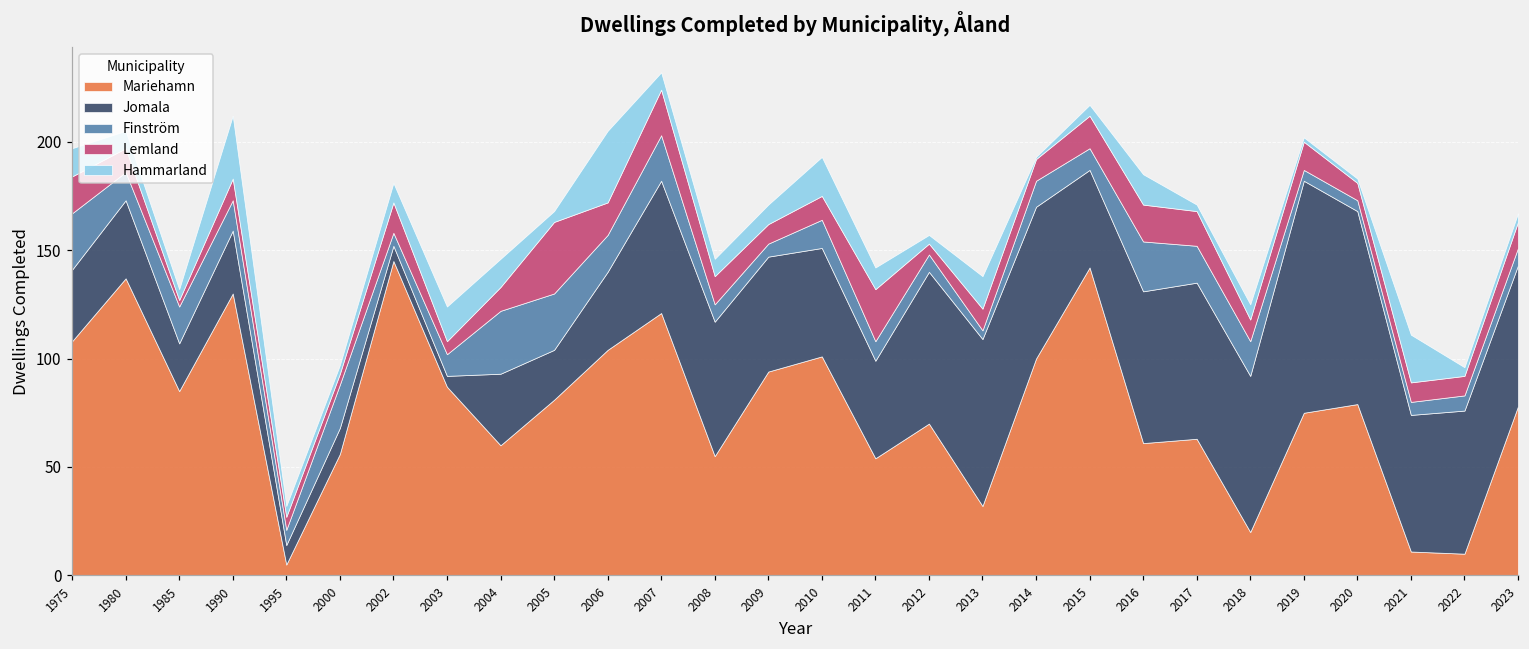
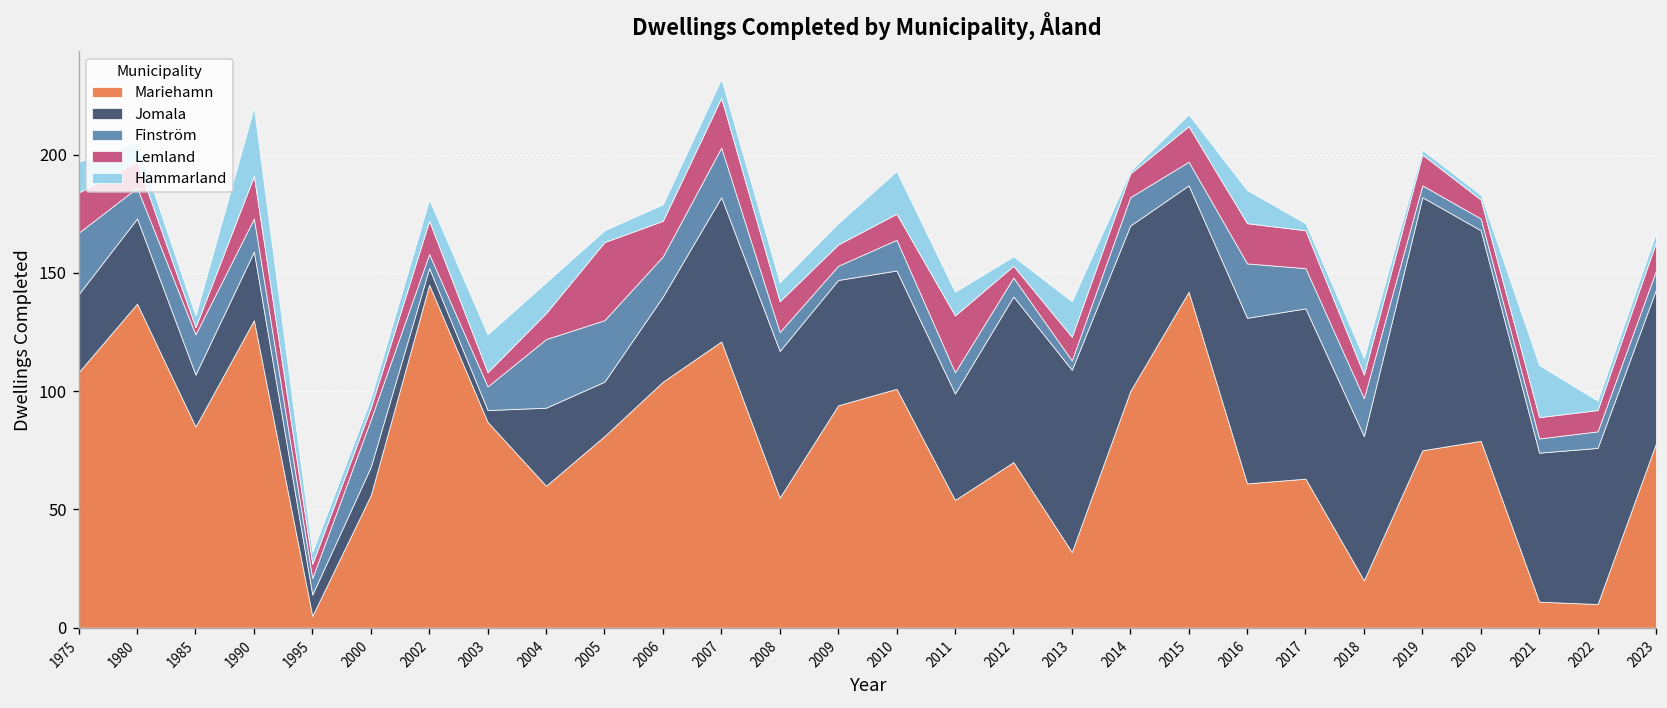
  {
    "Mariehamn": {
      "1975": 108,
      "1980": 137,
      "1985": 85,
      "1990": 130,
      "1995": 5,
      "2000": 56,
      "2002": 145,
      "2003": 87,
      "2004": 60,
      "2005": 81,
      "2006": 104,
      "2007": 121,
      "2008": 55,
      "2009": 94,
      "2010": 101,
      "2011": 54,
      "2012": 70,
      "2013": 32,
      "2014": 100,
      "2015": 142,
      "2016": 61,
      "2017": 63,
      "2018": 20,
      "2019": 75,
      "2020": 79,
      "2021": 11,
      "2022": 10,
      "2023": 78
    },
    "Jomala": {
      "1975": 33,
      "1980": 36,
      "1985": 22,
      "1990": 29,
      "1995": 9,
      "2000": 12,
      "2002": 7,
      "2003": 5,
      "2004": 33,
      "2005": 23,
      "2006": 36,
      "2007": 61,
      "2008": 62,
      "2009": 53,
      "2010": 50,
      "2011": 45,
      "2012": 70,
      "2013": 77,
      "2014": 70,
      "2015": 45,
      "2016": 70,
      "2017": 72,
-     "2018": 72,
+     "2018": 61,
      "2019": 107,
      "2020": 89,
      "2021": 63,
      "2022": 66,
      "2023": 65
    },
    "Finström": {
      "1975": 26,
      "1985": 17,
      "1990": 14,
      "1995": 7,
      "2000": 20,
      "2002": 6,
      "2003": 10,
      "2004": 29,
      "2005": 26,
      "2006": 17,
      "2007": 21,
      "2008": 8,
      "2009": 6,
      "2010": 13,
      "2011": 9,
      "2012": 8,
      "2013": 4,
      "2014": 12,
      "2015": 10,
      "2016": 23,
      "2017": 17,
      "2018": 16,
      "2019": 5,
      "2020": 5,
      "2021": 6,
      "2022": 7,
      "2023": 8
    },
    "Lemland": {
      "1975": 17,
      "1985": 3,
-     "1990": 10,
+     "1990": 18,
      "1995": 6,
      "2000": 5,
      "2002": 14,
      "2003": 6,
      "2004": 11,
      "2005": 33,
      "2006": 15,
      "2007": 21,
      "2008": 13,
      "2009": 9,
      "2010": 11,
      "2011": 24,
      "2012": 5,
      "2013": 10,
      "2015": 15,
      "2016": 17,
      "2017": 16,
      "2018": 10,
      "2019": 13,
      "2020": 8,
      "2021": 9,
      "2022": 9,
      "2023": 12
    },
    "Hammarland": {
      "1975": 13,
      "1985": 5,
      "1990": 29,
      "1995": 5,
      "2000": 4,
      "2002": 9,
      "2003": 16,
      "2004": 13,
      "2005": 5,
-     "2006": 33,
+     "2006": 7,
      "2007": 8,
      "2008": 8,
      "2009": 9,
      "2010": 18,
      "2011": 10,
      "2012": 4,
      "2013": 15,
      "2015": 5,
      "2016": 14,
      "2017": 3,
      "2018": 7,
      "2019": 2,
      "2020": 2,
      "2021": 22,
      "2022": 4,
      "2023": 4
    }
  }
